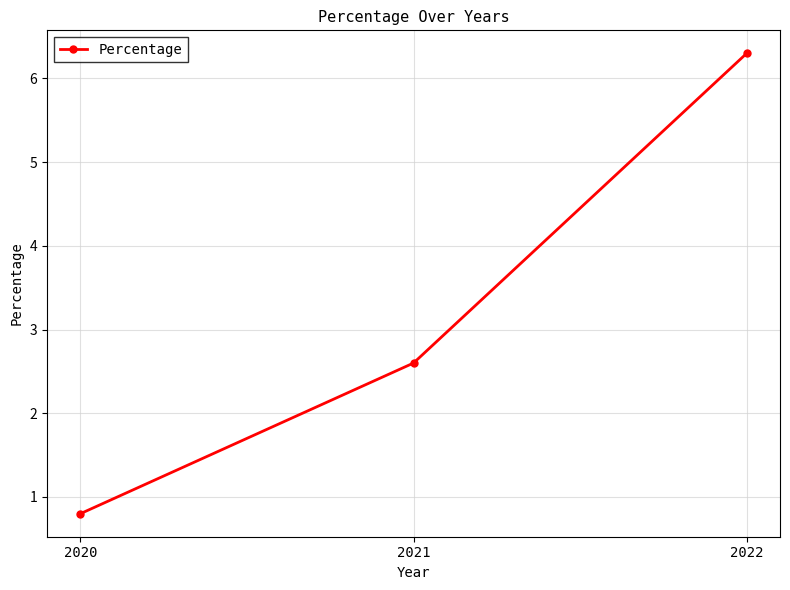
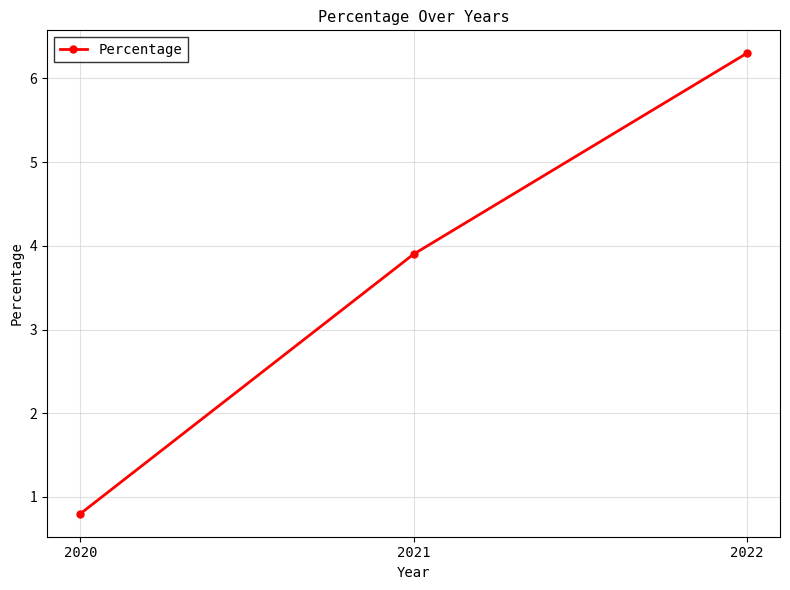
  {
    "2020": 0.8,
-   "2021": 2.6,
+   "2021": 3.9,
    "2022": 6.3
  }
